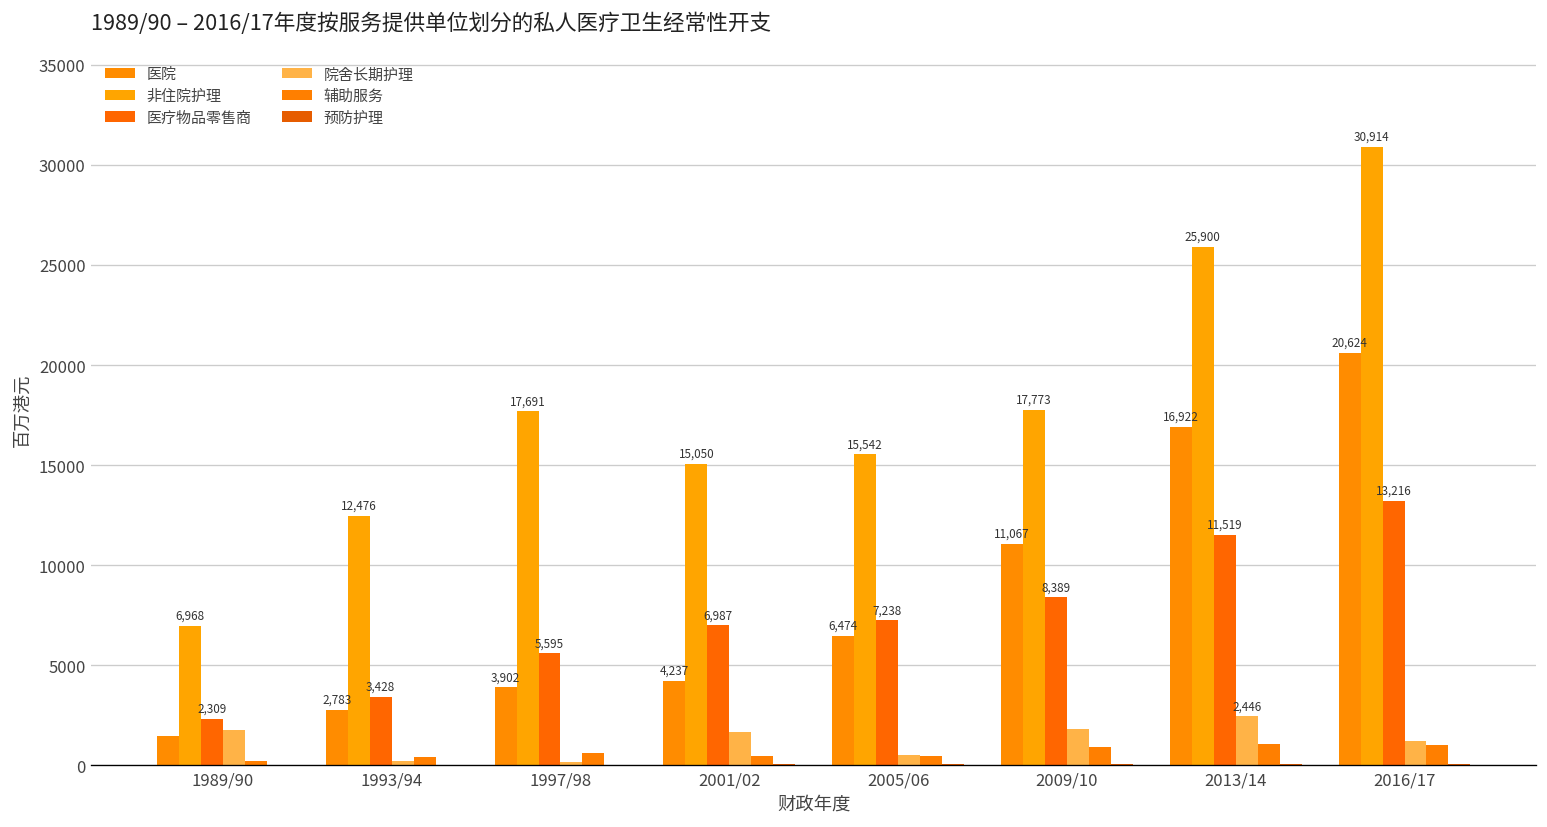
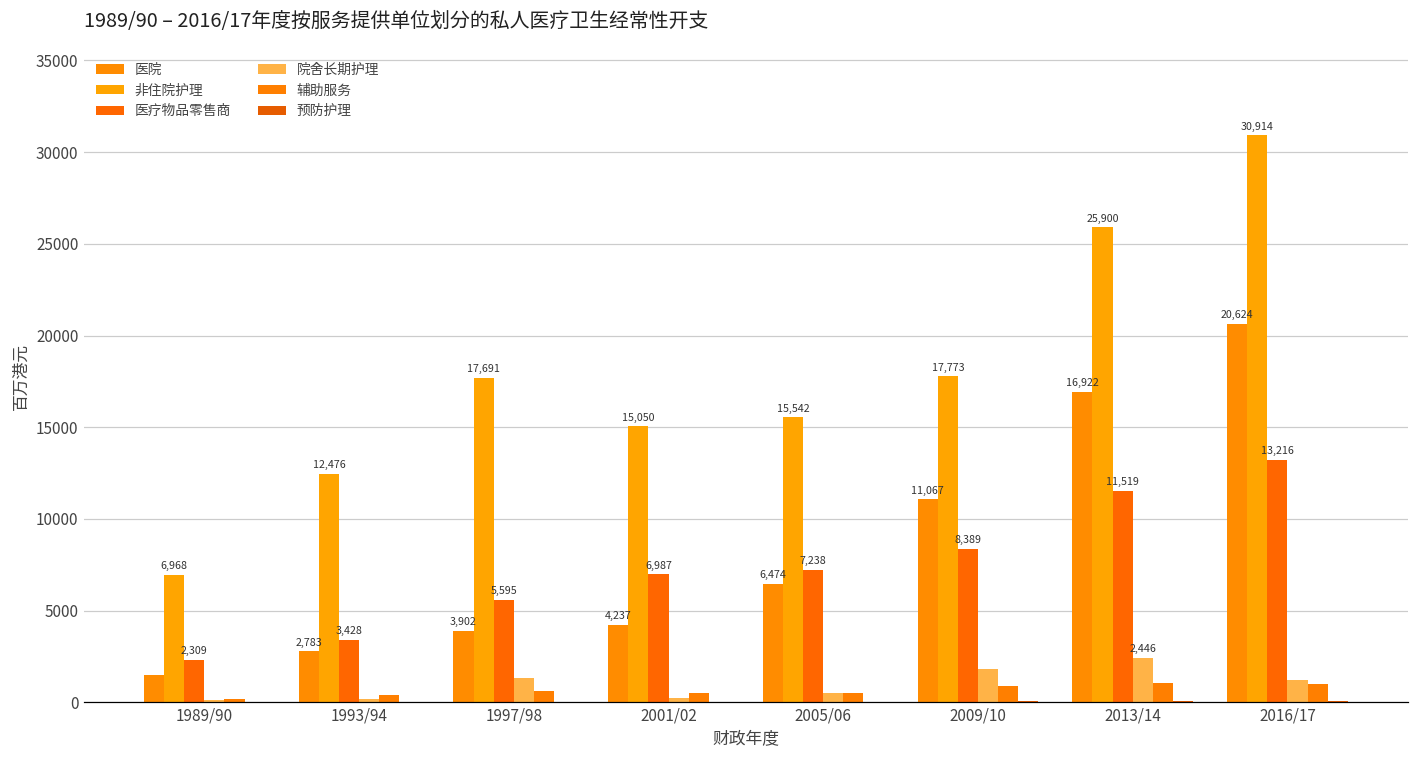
  {
    "院舍长期护理": {
-     "1989/90": 1700,
+     "1989/90": 100,
      "1993/94": 200,
-     "1997/98": 200,
-     "2001/02": 1700,
+     "1997/98": 1300,
+     "2001/02": 300,
      "2005/06": 500,
      "2009/10": 1800,
      "2016/17": 1200
    }
  }
